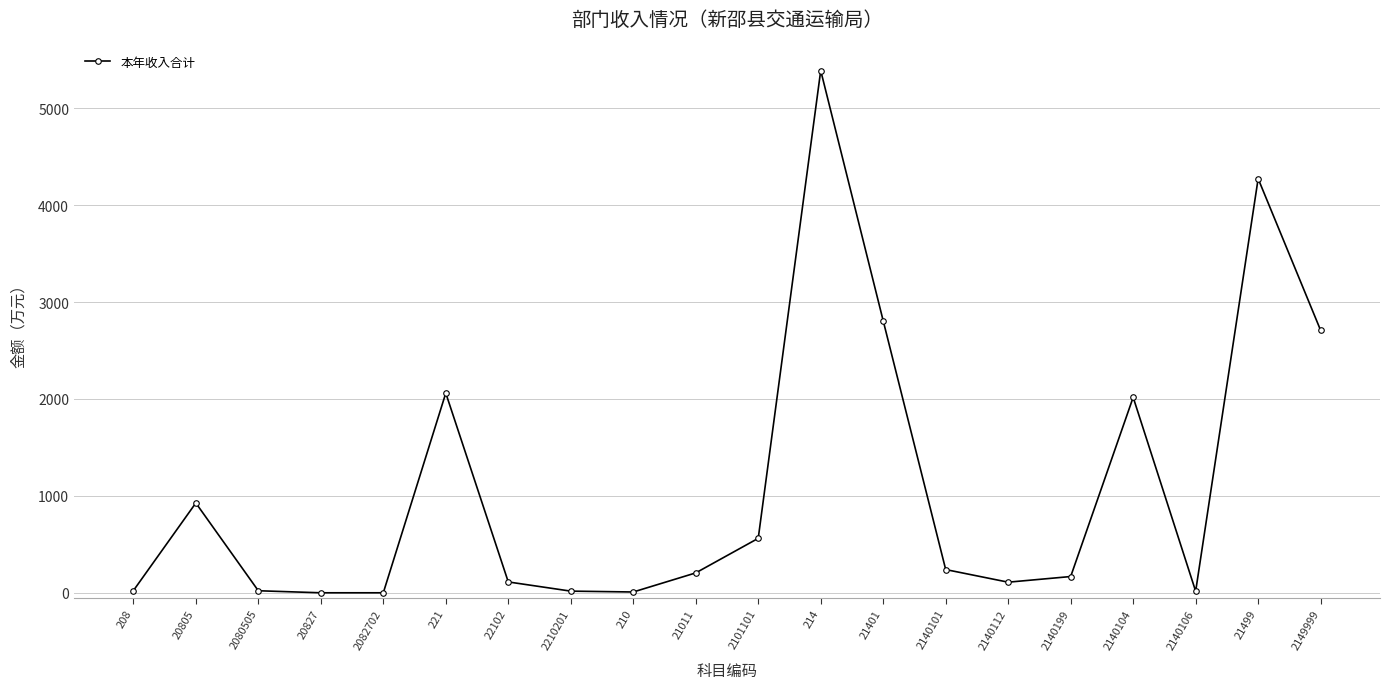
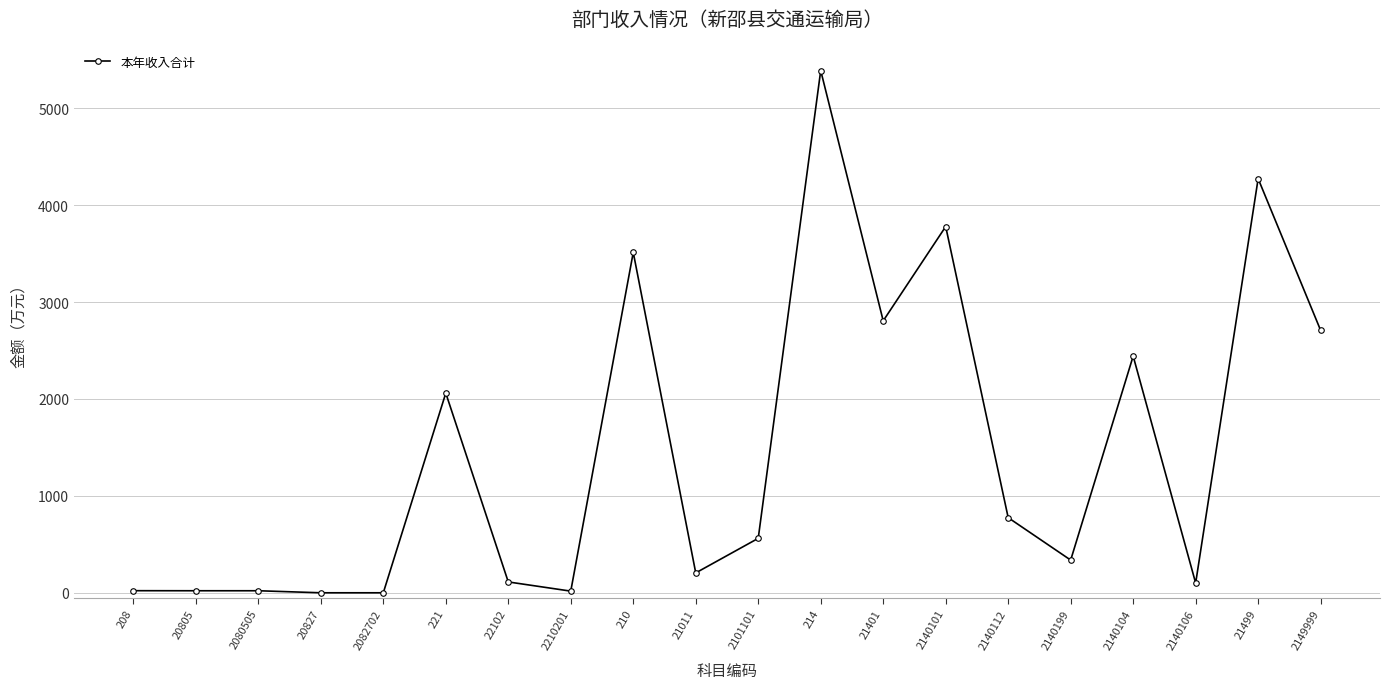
  {
    "208": 0,
-   "20805": 900,
+   "20805": 0,
    "2080505": 0,
    "20827": 0,
    "2082702": 0,
    "221": 2100,
    "22102": 100,
    "2210201": 0,
-   "210": 0,
+   "210": 3500,
    "21011": 200,
    "2101101": 600,
    "214": 5400,
    "21401": 2800,
-   "2140101": 200,
-   "2140112": 100,
-   "2140199": 200,
-   "2140104": 2000,
-   "2140106": 0,
+   "2140101": 3800,
+   "2140112": 800,
+   "2140199": 300,
+   "2140104": 2400,
+   "2140106": 100,
    "21499": 4300,
    "2149999": 2700
  }
